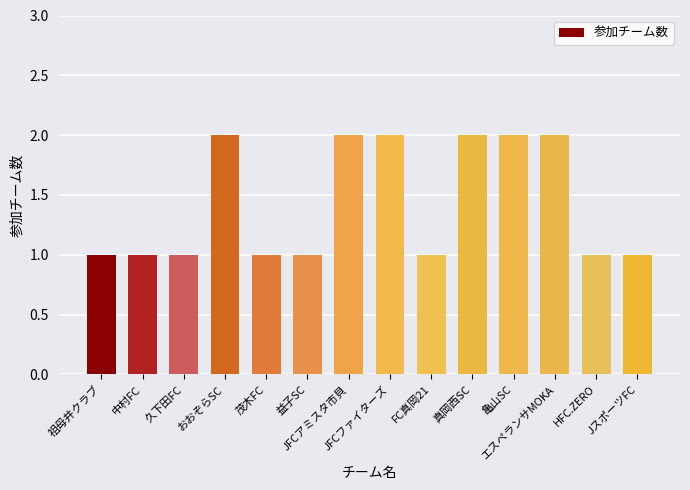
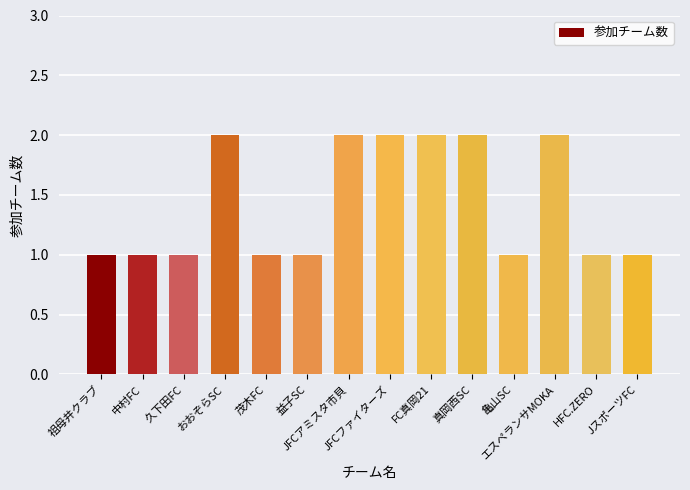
  {
    "祖母井クラブ": 1,
    "中村FC": 1,
    "久下田FC": 1,
    "おおぞらSC": 2,
    "茂木FC": 1,
    "益子SC": 1,
    "JFCアミスタ市貝": 2,
    "JFCファイターズ": 2,
-   "FC真岡21": 1,
+   "FC真岡21": 2,
    "真岡西SC": 2,
-   "亀山SC": 2,
+   "亀山SC": 1,
    "エスペランサMOKA": 2,
    "HFC.ZERO": 1,
    "JスポーツFC": 1
  }
